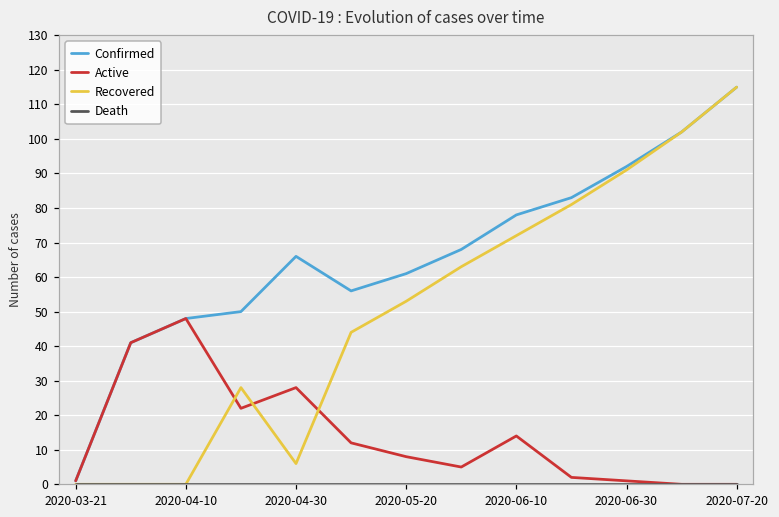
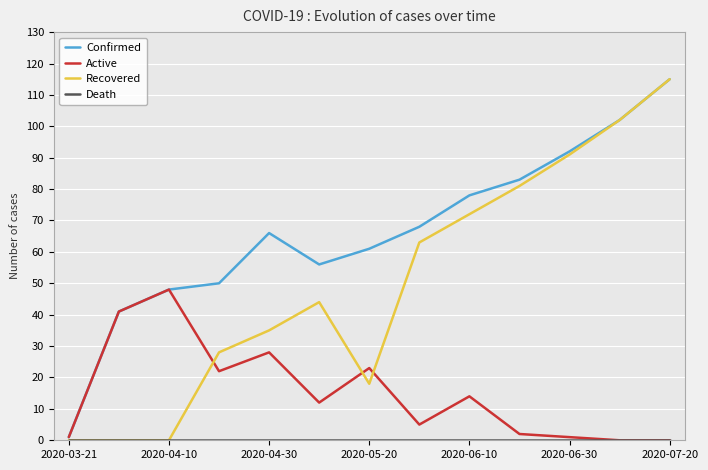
  {
    "Confirmed": {
      "2020-04-30": 66,
      "2020-05-20": 61,
      "2020-06-10": 78,
      "2020-06-30": 92
    },
    "Active": {
      "2020-04-30": 28,
-     "2020-05-20": 8,
+     "2020-05-20": 23,
      "2020-06-10": 14,
      "2020-06-30": 1
    },
    "Recovered": {
-     "2020-04-30": 6,
-     "2020-05-20": 53,
+     "2020-04-30": 35,
+     "2020-05-20": 18,
      "2020-06-10": 72,
      "2020-06-30": 91
    },
    "Death": {
      "2020-04-30": 0,
      "2020-05-20": 0,
      "2020-06-10": 0,
      "2020-06-30": 0
    }
  }
